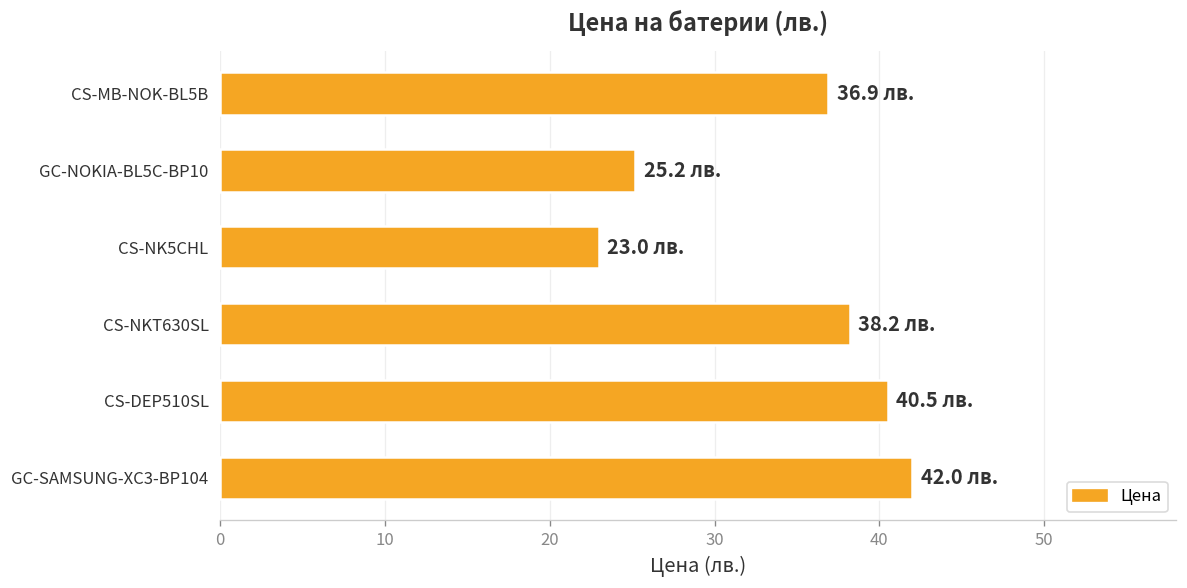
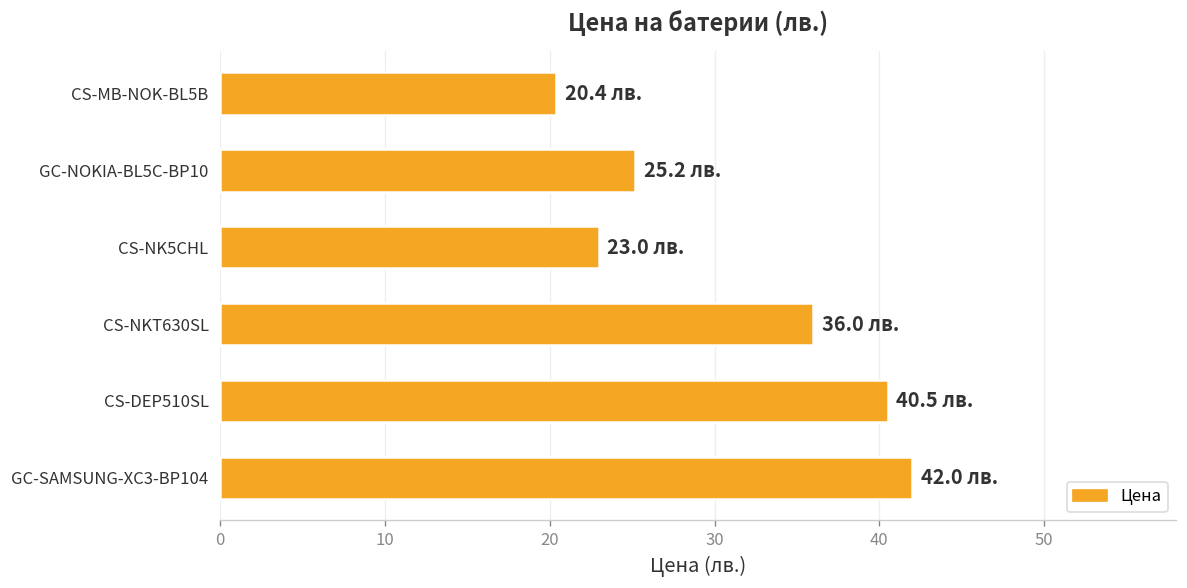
  {
-   "CS-MB-NOK-BL5B": 36.9,
+   "CS-MB-NOK-BL5B": 20.4,
    "GC-NOKIA-BL5C-BP10": 25.2,
    "CS-NK5CHL": 23.0,
-   "CS-NKT630SL": 38.2,
+   "CS-NKT630SL": 36.0,
    "CS-DEP510SL": 40.5,
    "GC-SAMSUNG-XC3-BP104": 42.0
  }
